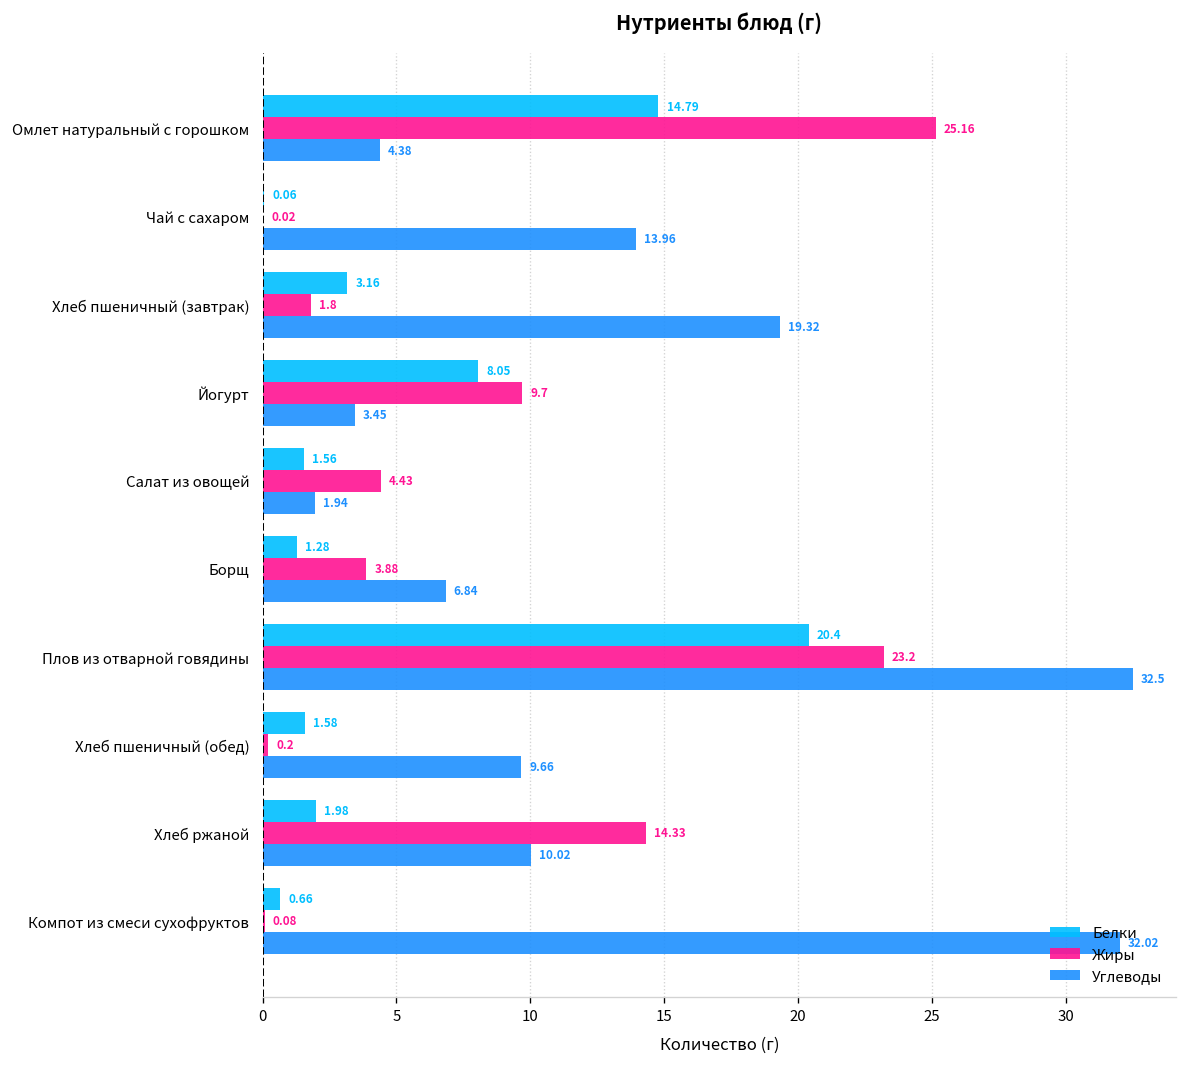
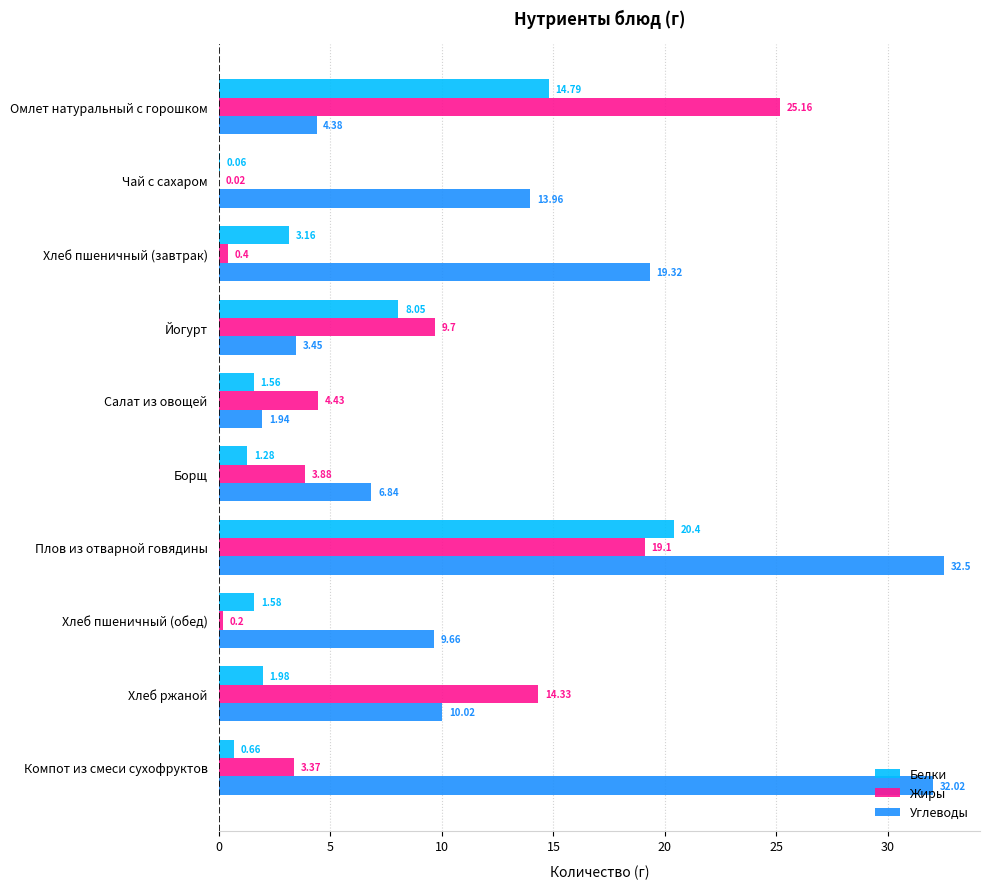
  {
    "Жиры": {
      "Омлет натуральный с горошком": 25.16,
      "Чай с сахаром": 0.02,
-     "Хлеб пшеничный (завтрак)": 1.8,
+     "Хлеб пшеничный (завтрак)": 0.4,
      "Йогурт": 9.7,
      "Салат из овощей": 4.43,
      "Борщ": 3.88,
-     "Плов из отварной говядины": 23.2,
+     "Плов из отварной говядины": 19.1,
      "Хлеб пшеничный (обед)": 0.2,
      "Хлеб ржаной": 14.33,
-     "Компот из смеси сухофруктов": 0.08
+     "Компот из смеси сухофруктов": 3.37
    }
  }
